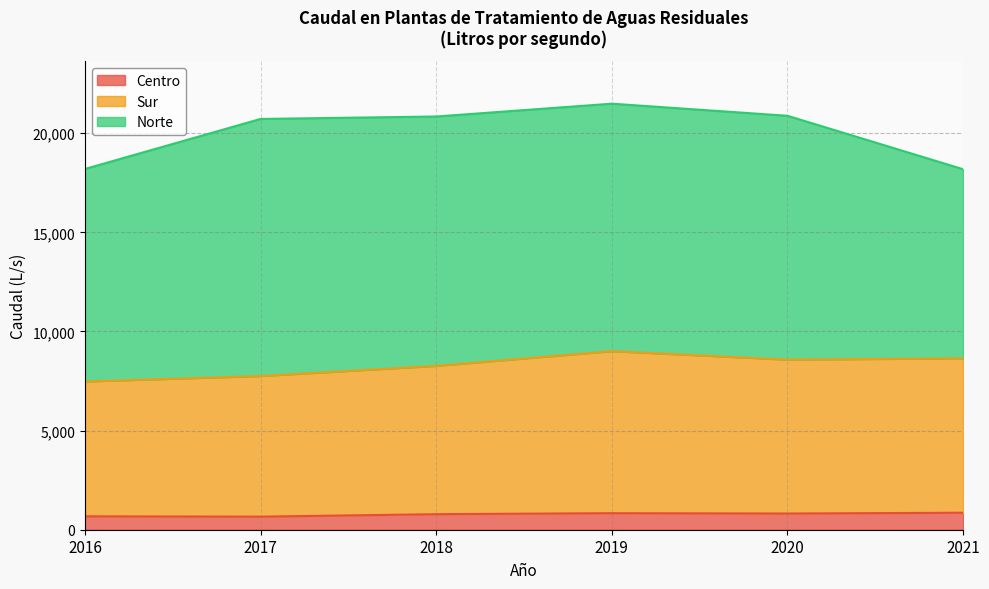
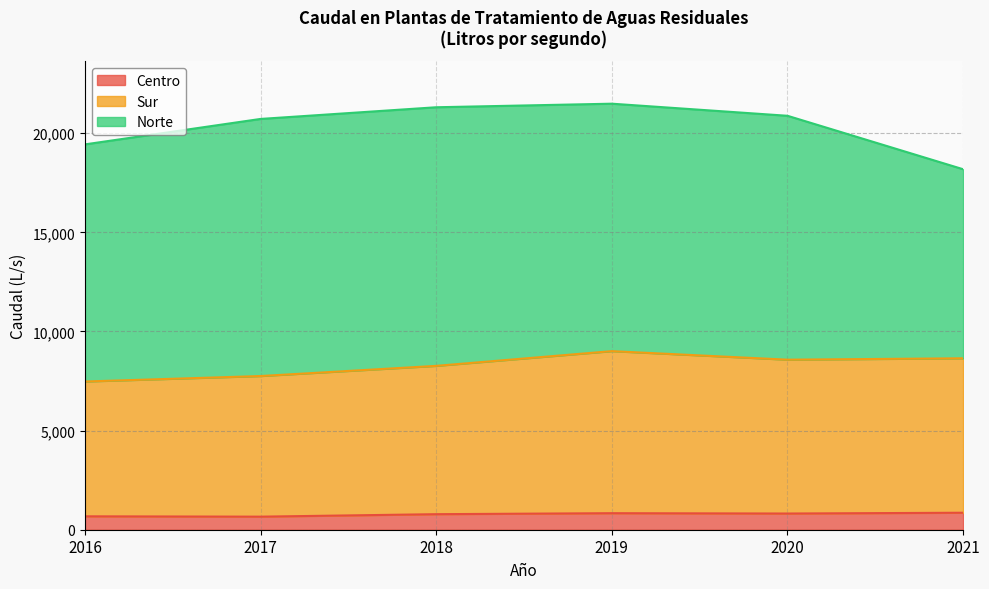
  {
    "Centro": {
      "2016": "700",
      "2017": "700",
      "2018": "800",
      "2019": "800",
      "2020": "800",
      "2021": "900"
    },
    "Sur": {
      "2016": "6,800",
      "2017": "7,100",
      "2018": "7,500",
      "2019": "8,200",
      "2020": "7,800",
      "2021": "7,800"
    },
    "Norte": {
-     "2016": "10,700",
+     "2016": "12,000",
      "2017": "13,000",
-     "2018": "12,600",
+     "2018": "13,000",
      "2019": "12,500",
      "2020": "12,300",
      "2021": "9,500"
    }
  }
